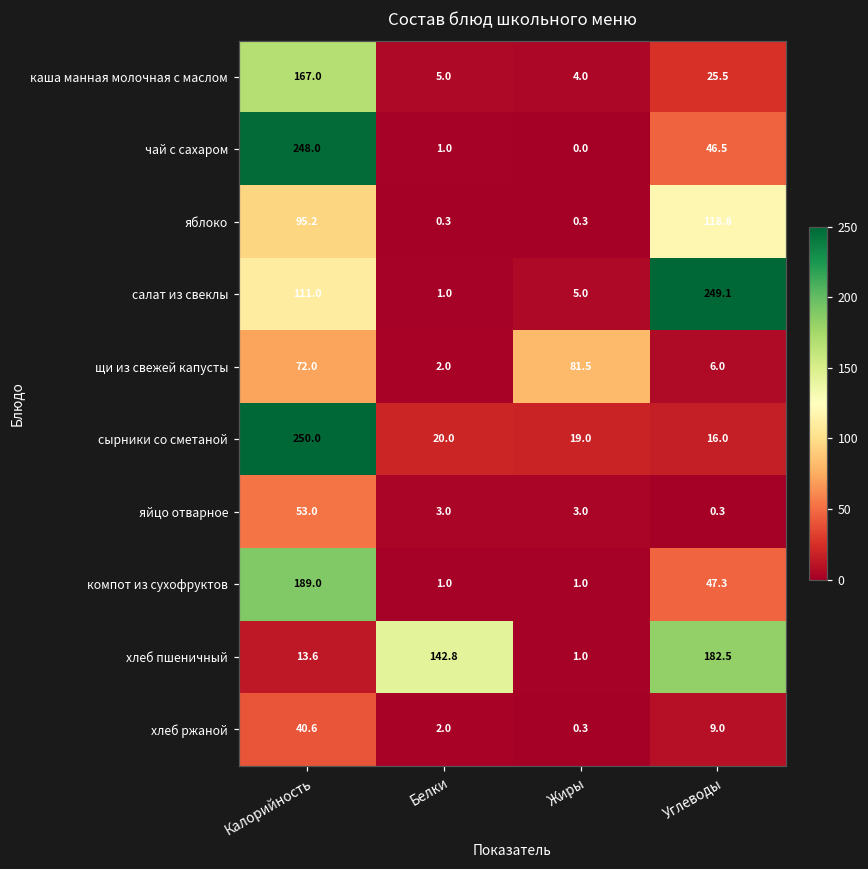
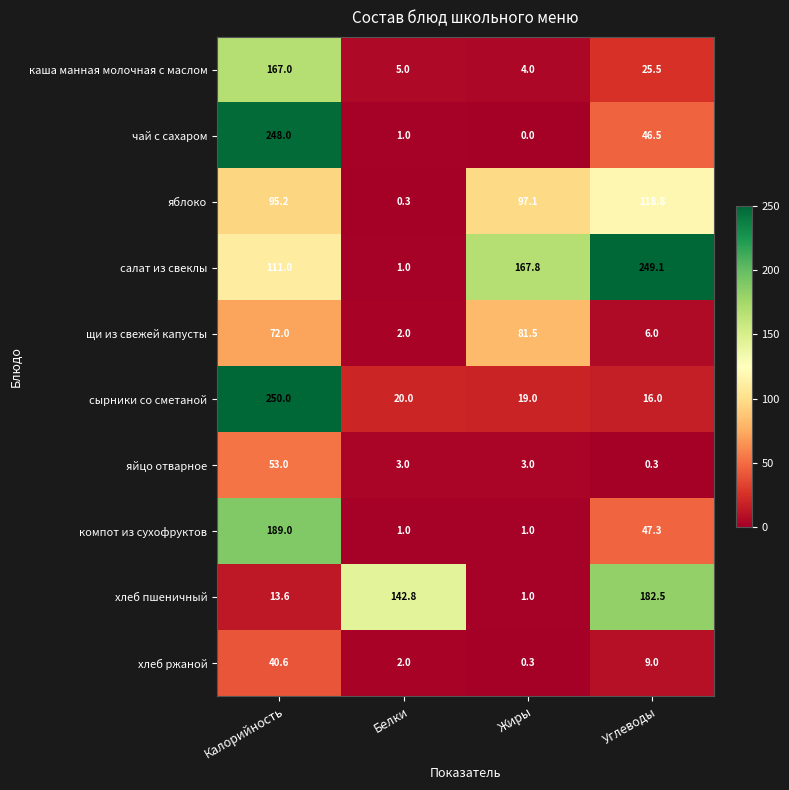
  {
    "каша манная молочная с маслом": {
      "Калорийность": 167.0,
      "Белки": 5.0,
      "Жиры": 4.0,
      "Углеводы": 25.5
    },
    "чай с сахаром": {
      "Калорийность": 248.0,
      "Белки": 1.0,
      "Жиры": 0.0,
      "Углеводы": 46.5
    },
    "яблоко": {
      "Калорийность": 95.2,
      "Белки": 0.3,
-     "Жиры": 0.3,
+     "Жиры": 97.1,
      "Углеводы": 118.8
    },
    "салат из свеклы": {
      "Калорийность": 111.0,
      "Белки": 1.0,
-     "Жиры": 5.0,
+     "Жиры": 167.8,
      "Углеводы": 249.1
    },
    "щи из свежей капусты": {
      "Калорийность": 72.0,
      "Белки": 2.0,
      "Жиры": 81.5,
      "Углеводы": 6.0
    },
    "сырники со сметаной": {
      "Калорийность": 250.0,
      "Белки": 20.0,
      "Жиры": 19.0,
      "Углеводы": 16.0
    },
    "яйцо отварное": {
      "Калорийность": 53.0,
      "Белки": 3.0,
      "Жиры": 3.0,
      "Углеводы": 0.3
    },
    "компот из сухофруктов": {
      "Калорийность": 189.0,
      "Белки": 1.0,
      "Жиры": 1.0,
      "Углеводы": 47.3
    },
    "хлеб пшеничный": {
      "Калорийность": 13.6,
      "Белки": 142.8,
      "Жиры": 1.0,
      "Углеводы": 182.5
    },
    "хлеб ржаной": {
      "Калорийность": 40.6,
      "Белки": 2.0,
      "Жиры": 0.3,
      "Углеводы": 9.0
    }
  }
